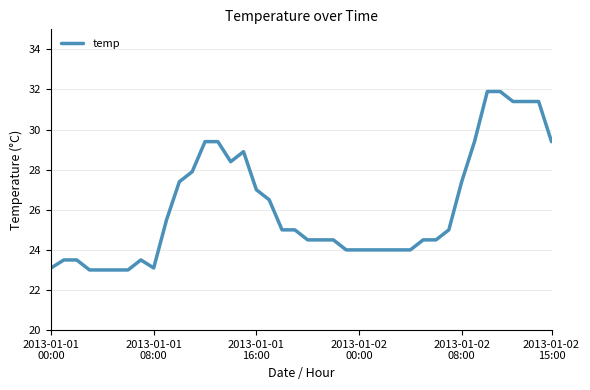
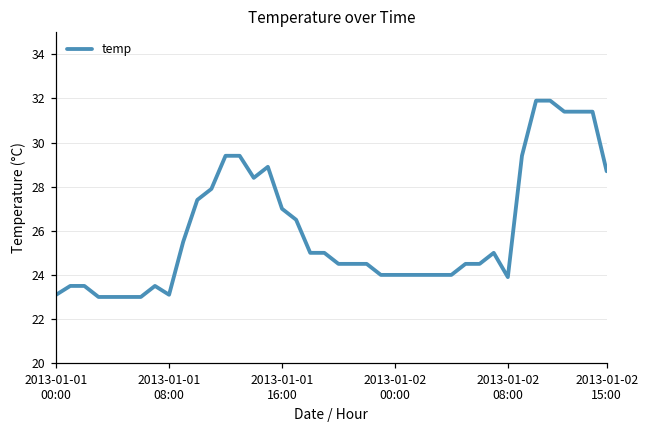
  {
    "2013-01-01 00:00": 23.1,
    "2013-01-01 08:00": 23.1,
    "2013-01-01 16:00": 27.0,
    "2013-01-02 00:00": 24.0,
-   "2013-01-02 08:00": 27.4,
-   "2013-01-02 15:00": 29.4
+   "2013-01-02 08:00": 23.9,
+   "2013-01-02 15:00": 28.7
  }
